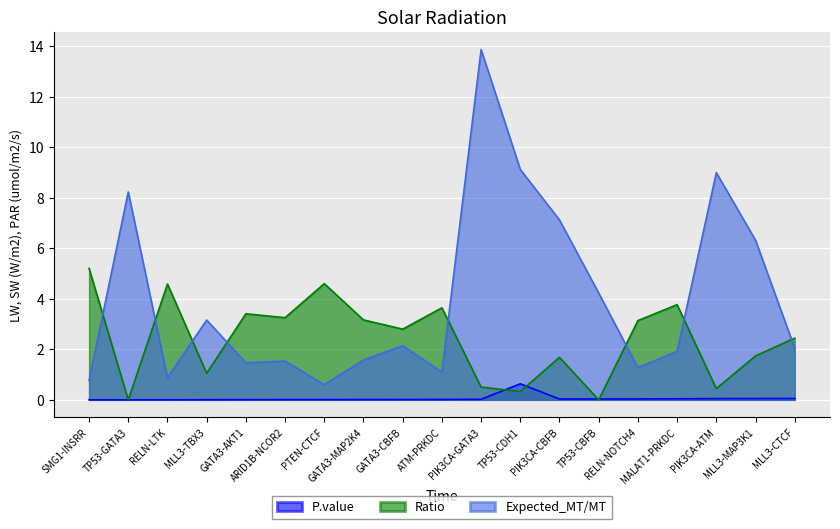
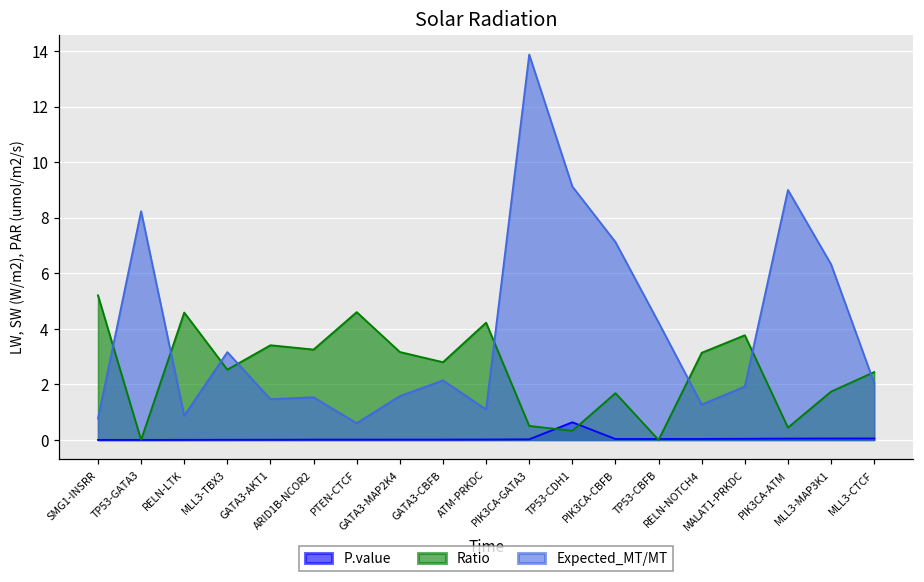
  {
    "P.value": {
      "SMG1-INSRR": 0.0,
      "RELN-LTK": 0.0,
      "MLL3-TBX3": 0.0,
      "GATA3-AKT1": 0.0,
      "ARID1B-NCOR2": 0.0,
      "PTEN-CTCF": 0.0,
      "GATA3-MAP2K4": 0.0,
      "GATA3-CBFB": 0.0,
      "ATM-PRKDC": 0.0,
      "PIK3CA-GATA3": 0.0,
      "TP53-CDH1": 0.6,
      "PIK3CA-CBFB": 0.0,
      "RELN-NOTCH4": 0.0,
      "MALAT1-PRKDC": 0.0,
      "PIK3CA-ATM": 0.0,
      "MLL3-MAP3K1": 0.1,
      "MLL3-CTCF": 0.1
    },
    "Ratio": {
      "SMG1-INSRR": 5.2,
      "RELN-LTK": 4.6,
-     "MLL3-TBX3": 1.1,
+     "MLL3-TBX3": 2.5,
      "GATA3-AKT1": 3.4,
      "ARID1B-NCOR2": 3.3,
      "PTEN-CTCF": 4.6,
      "GATA3-MAP2K4": 3.2,
      "GATA3-CBFB": 2.8,
-     "ATM-PRKDC": 3.6,
+     "ATM-PRKDC": 4.2,
      "PIK3CA-GATA3": 0.5,
      "TP53-CDH1": 0.3,
      "PIK3CA-CBFB": 1.7,
      "RELN-NOTCH4": 3.1,
      "MALAT1-PRKDC": 3.8,
      "PIK3CA-ATM": 0.4,
      "MLL3-MAP3K1": 1.7,
      "MLL3-CTCF": 2.4
    },
    "Expected_MT/MT": {
      "SMG1-INSRR": 0.8,
      "TP53-GATA3": 8.2,
      "RELN-LTK": 0.9,
      "MLL3-TBX3": 3.2,
      "GATA3-AKT1": 1.5,
      "ARID1B-NCOR2": 1.5,
      "PTEN-CTCF": 0.6,
      "GATA3-MAP2K4": 1.6,
      "GATA3-CBFB": 2.1,
      "ATM-PRKDC": 1.1,
      "PIK3CA-GATA3": 13.9,
      "TP53-CDH1": 9.1,
      "PIK3CA-CBFB": 7.1,
      "TP53-CBFB": 4.2,
      "RELN-NOTCH4": 1.3,
      "MALAT1-PRKDC": 1.9,
      "PIK3CA-ATM": 9.0,
      "MLL3-MAP3K1": 6.3,
      "MLL3-CTCF": 2.0
    }
  }
